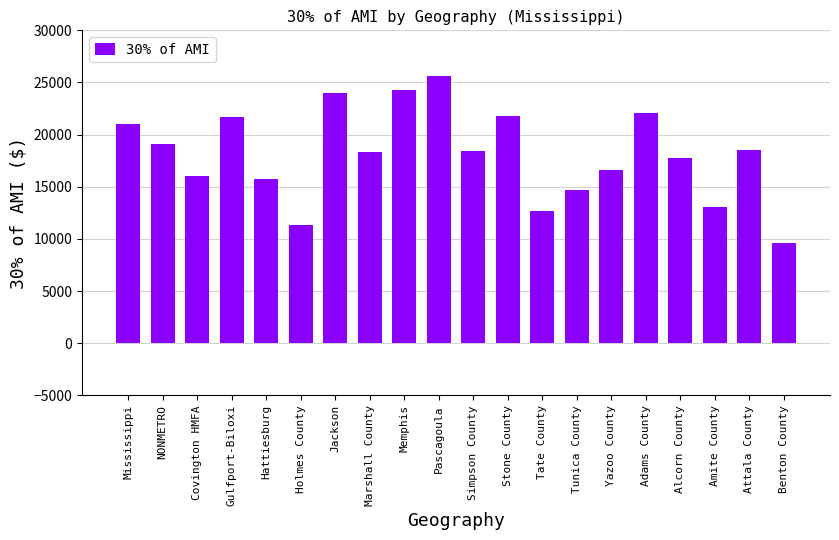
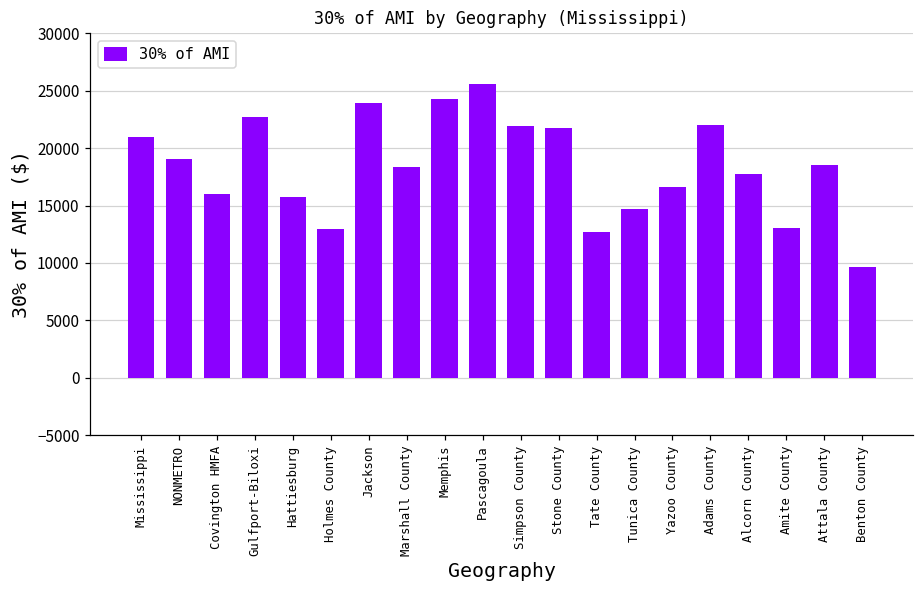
  {
    "Mississippi": 21000,
    "NONMETRO": 19100,
    "Covington HMFA": 16000,
-   "Gulfport-Biloxi": 21700,
+   "Gulfport-Biloxi": 22700,
    "Hattiesburg": 15700,
-   "Holmes County": 11400,
+   "Holmes County": 12900,
    "Jackson": 24000,
    "Marshall County": 18400,
    "Memphis": 24300,
    "Pascagoula": 25600,
-   "Simpson County": 18500,
+   "Simpson County": 21900,
    "Stone County": 21800,
    "Tate County": 12700,
    "Tunica County": 14700,
    "Yazoo County": 16600,
    "Adams County": 22000,
    "Alcorn County": 17700,
    "Amite County": 13000,
    "Attala County": 18500,
    "Benton County": 9700
  }
